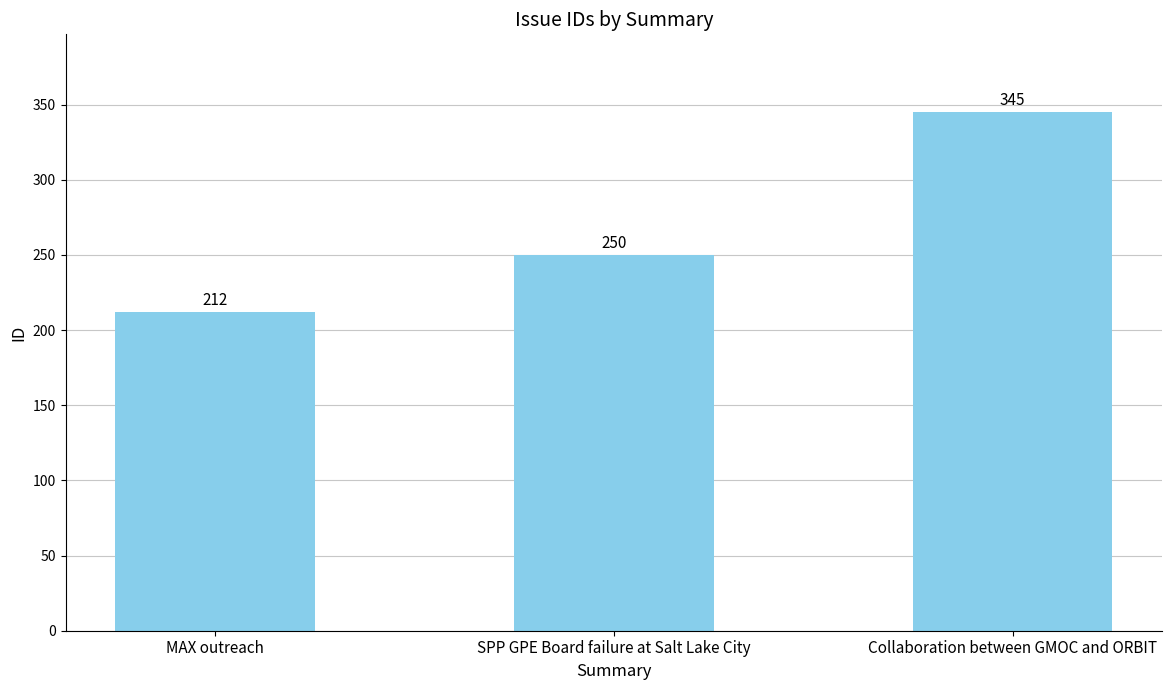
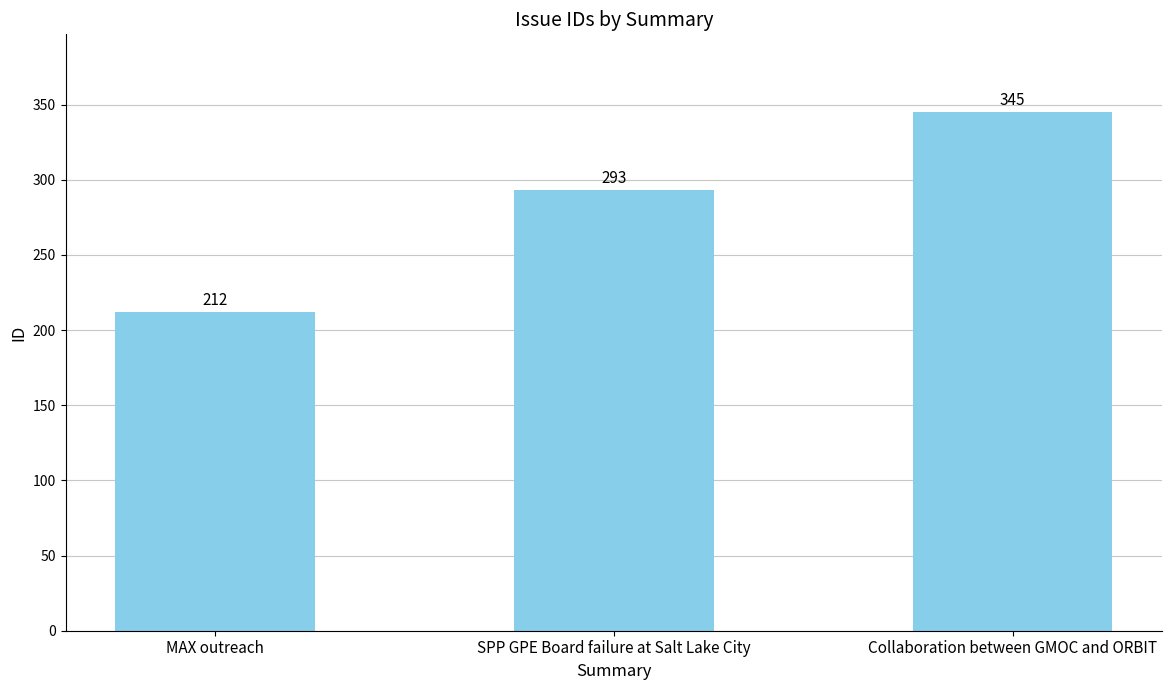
  {
    "MAX outreach": 212,
-   "SPP GPE Board failure at Salt Lake City": 250,
+   "SPP GPE Board failure at Salt Lake City": 293,
    "Collaboration between GMOC and ORBIT": 345
  }
